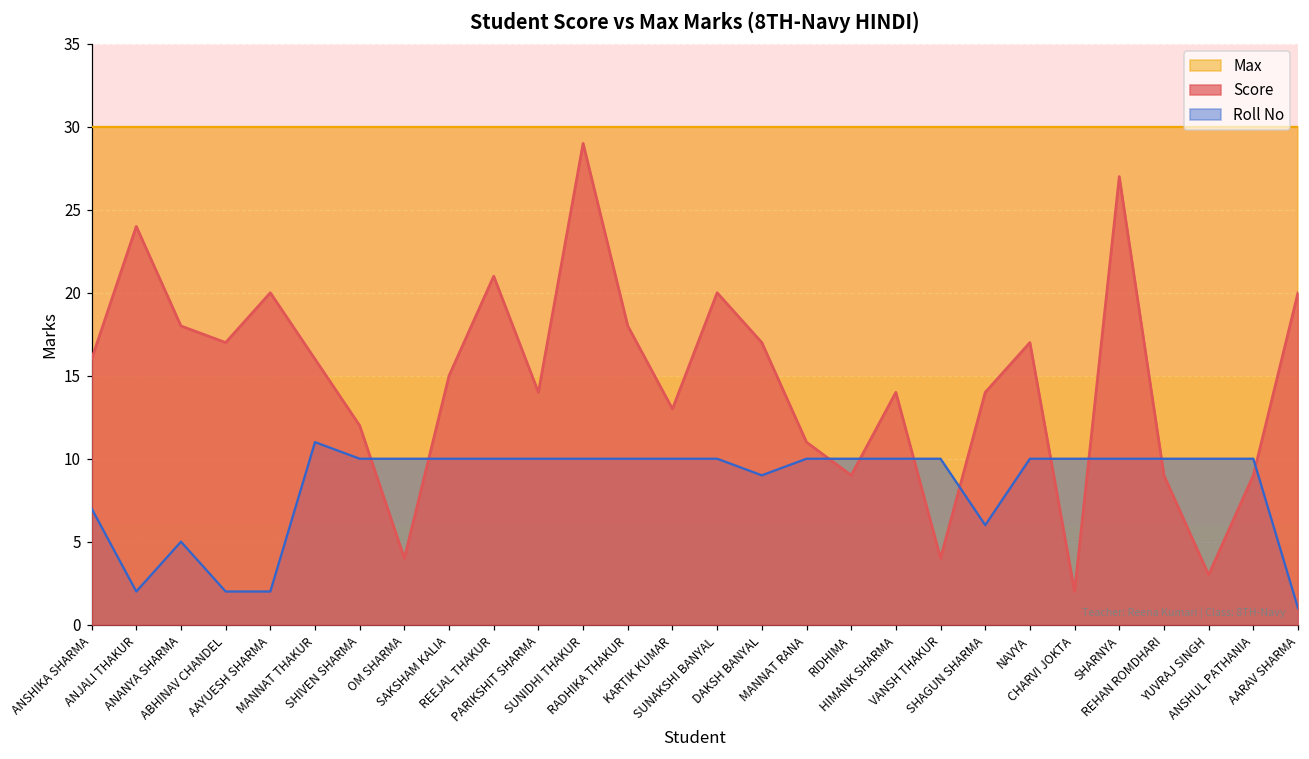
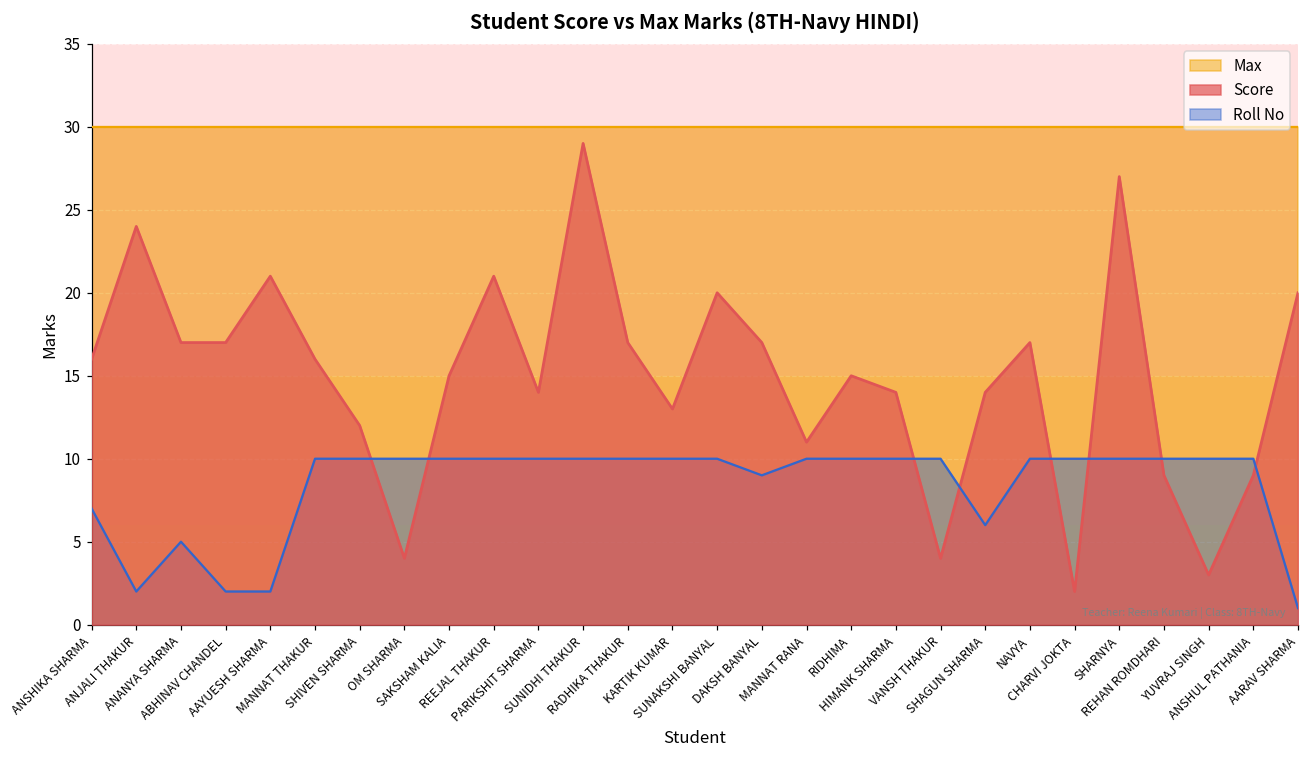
  {
    "Max": {
      "ANSHIKA SHARMA": 30,
      "ANJALI THAKUR": 30,
      "ANANYA SHARMA": 30,
      "ABHINAV CHANDEL": 30,
      "AAYUESH SHARMA": 30,
      "MANNAT THAKUR": 30,
      "SHIVEN SHARMA": 30,
      "OM SHARMA": 30,
      "SAKSHAM KALIA": 30,
      "REEJAL THAKUR": 30,
      "PARIKSHIT SHARMA": 30,
      "SUNIDHI THAKUR": 30,
      "RADHIKA THAKUR": 30,
      "KARTIK KUMAR": 30,
      "SUNAKSHI BANYAL": 30,
      "DAKSH BANYAL": 30,
      "MANNAT RANA": 30,
      "RIDHIMA": 30,
      "HIMANK SHARMA": 30,
      "VANSH THAKUR": 30,
      "SHAGUN SHARMA": 30,
      "NAVYA": 30,
      "CHARVI JOKTA": 30,
      "SHARNYA": 30,
      "REHAN ROMDHARI": 30,
      "YUVRAJ SINGH": 30,
      "ANSHUL PATHANIA": 30,
      "AARAV SHARMA": 30
    },
    "Score": {
      "ANSHIKA SHARMA": 16,
      "ANJALI THAKUR": 24,
-     "ANANYA SHARMA": 18,
+     "ANANYA SHARMA": 17,
      "ABHINAV CHANDEL": 17,
-     "AAYUESH SHARMA": 20,
+     "AAYUESH SHARMA": 21,
      "MANNAT THAKUR": 16,
      "SHIVEN SHARMA": 12,
      "OM SHARMA": 4,
      "SAKSHAM KALIA": 15,
      "REEJAL THAKUR": 21,
      "PARIKSHIT SHARMA": 14,
      "SUNIDHI THAKUR": 29,
-     "RADHIKA THAKUR": 18,
+     "RADHIKA THAKUR": 17,
      "KARTIK KUMAR": 13,
      "SUNAKSHI BANYAL": 20,
      "DAKSH BANYAL": 17,
      "MANNAT RANA": 11,
-     "RIDHIMA": 9,
+     "RIDHIMA": 15,
      "HIMANK SHARMA": 14,
      "VANSH THAKUR": 4,
      "SHAGUN SHARMA": 14,
      "NAVYA": 17,
      "CHARVI JOKTA": 2,
      "SHARNYA": 27,
      "REHAN ROMDHARI": 9,
      "YUVRAJ SINGH": 3,
      "ANSHUL PATHANIA": 9,
      "AARAV SHARMA": 20
    },
    "Roll No": {
      "ANSHIKA SHARMA": 7,
      "ANJALI THAKUR": 2,
      "ANANYA SHARMA": 5,
      "ABHINAV CHANDEL": 2,
      "AAYUESH SHARMA": 2,
-     "MANNAT THAKUR": 11,
+     "MANNAT THAKUR": 10,
      "SHIVEN SHARMA": 10,
      "OM SHARMA": 10,
      "SAKSHAM KALIA": 10,
      "REEJAL THAKUR": 10,
      "PARIKSHIT SHARMA": 10,
      "SUNIDHI THAKUR": 10,
      "RADHIKA THAKUR": 10,
      "KARTIK KUMAR": 10,
      "SUNAKSHI BANYAL": 10,
      "DAKSH BANYAL": 9,
      "MANNAT RANA": 10,
      "RIDHIMA": 10,
      "HIMANK SHARMA": 10,
      "VANSH THAKUR": 10,
      "SHAGUN SHARMA": 6,
      "NAVYA": 10,
      "CHARVI JOKTA": 10,
      "SHARNYA": 10,
      "REHAN ROMDHARI": 10,
      "YUVRAJ SINGH": 10,
      "ANSHUL PATHANIA": 10
    }
  }
